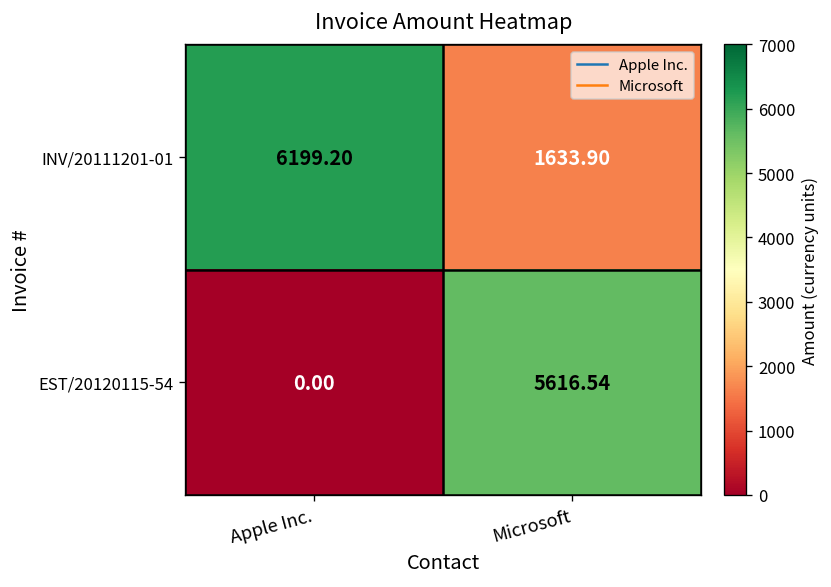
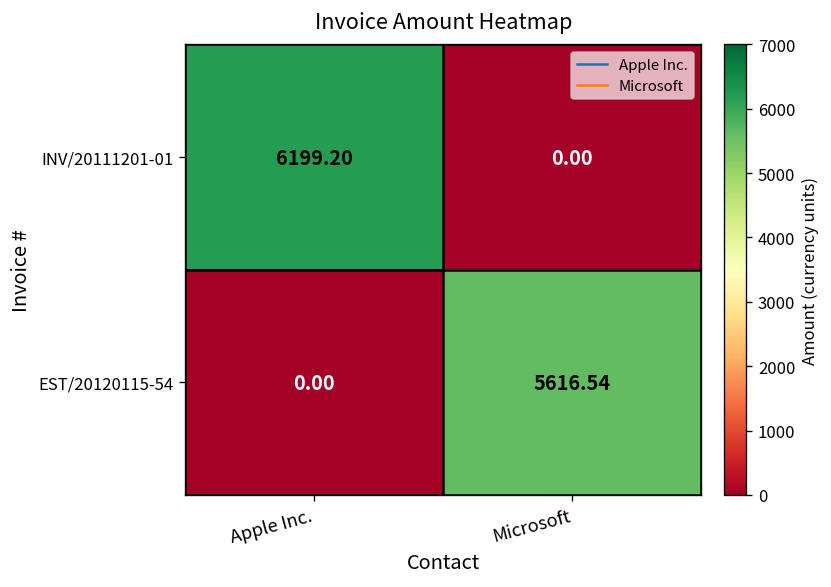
  {
    "INV/20111201-01": {
      "Apple Inc.": 6199.20,
-     "Microsoft": 1633.90
+     "Microsoft": 0.00
    },
    "EST/20120115-54": {
      "Apple Inc.": 0.00,
      "Microsoft": 5616.54
    }
  }
